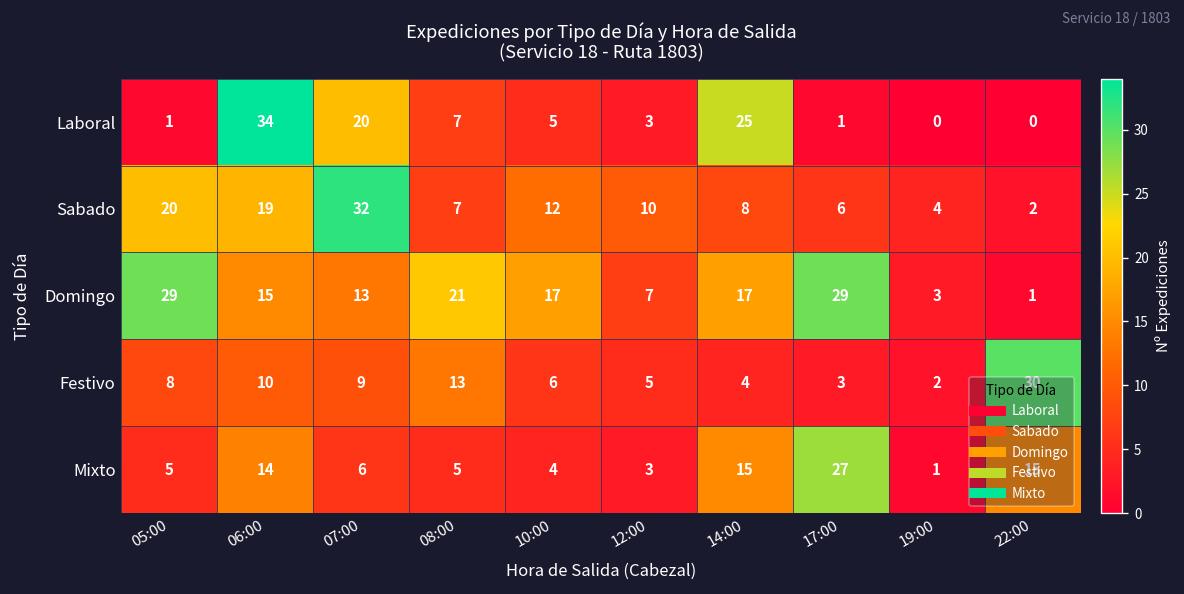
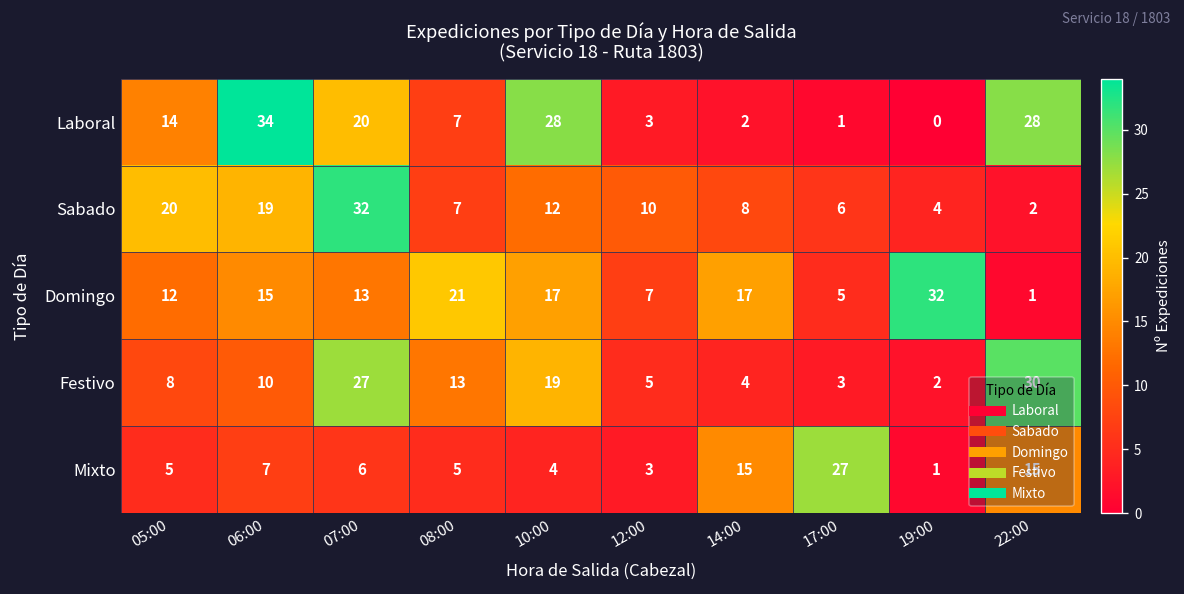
  {
    "Laboral": {
-     "05:00": 1,
+     "05:00": 14,
      "06:00": 34,
      "07:00": 20,
      "08:00": 7,
-     "10:00": 5,
+     "10:00": 28,
      "12:00": 3,
-     "14:00": 25,
+     "14:00": 2,
      "17:00": 1,
      "19:00": 0,
-     "22:00": 0
+     "22:00": 28
    },
    "Sabado": {
      "05:00": 20,
      "06:00": 19,
      "07:00": 32,
      "08:00": 7,
      "10:00": 12,
      "12:00": 10,
      "14:00": 8,
      "17:00": 6,
      "19:00": 4,
      "22:00": 2
    },
    "Domingo": {
-     "05:00": 29,
+     "05:00": 12,
      "06:00": 15,
      "07:00": 13,
      "08:00": 21,
      "10:00": 17,
      "12:00": 7,
      "14:00": 17,
-     "17:00": 29,
-     "19:00": 3,
+     "17:00": 5,
+     "19:00": 32,
      "22:00": 1
    },
    "Festivo": {
      "05:00": 8,
      "06:00": 10,
-     "07:00": 9,
+     "07:00": 27,
      "08:00": 13,
-     "10:00": 6,
+     "10:00": 19,
      "12:00": 5,
      "14:00": 4,
      "17:00": 3,
      "19:00": 2
    },
    "Mixto": {
      "05:00": 5,
-     "06:00": 14,
+     "06:00": 7,
      "07:00": 6,
      "08:00": 5,
      "10:00": 4,
      "12:00": 3,
      "14:00": 15,
      "17:00": 27,
      "19:00": 1
    }
  }
